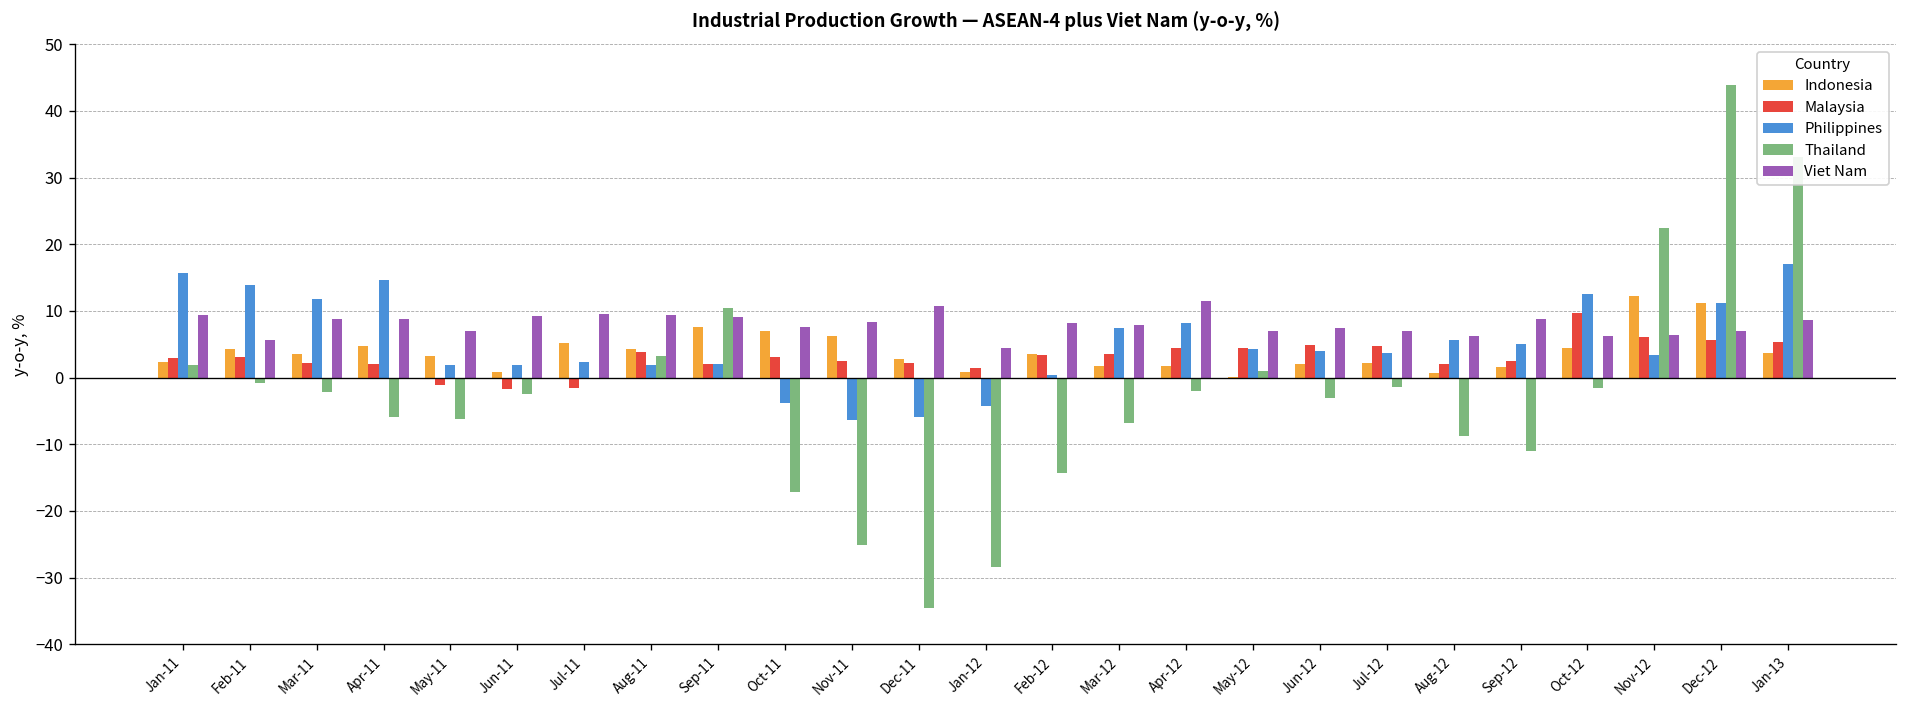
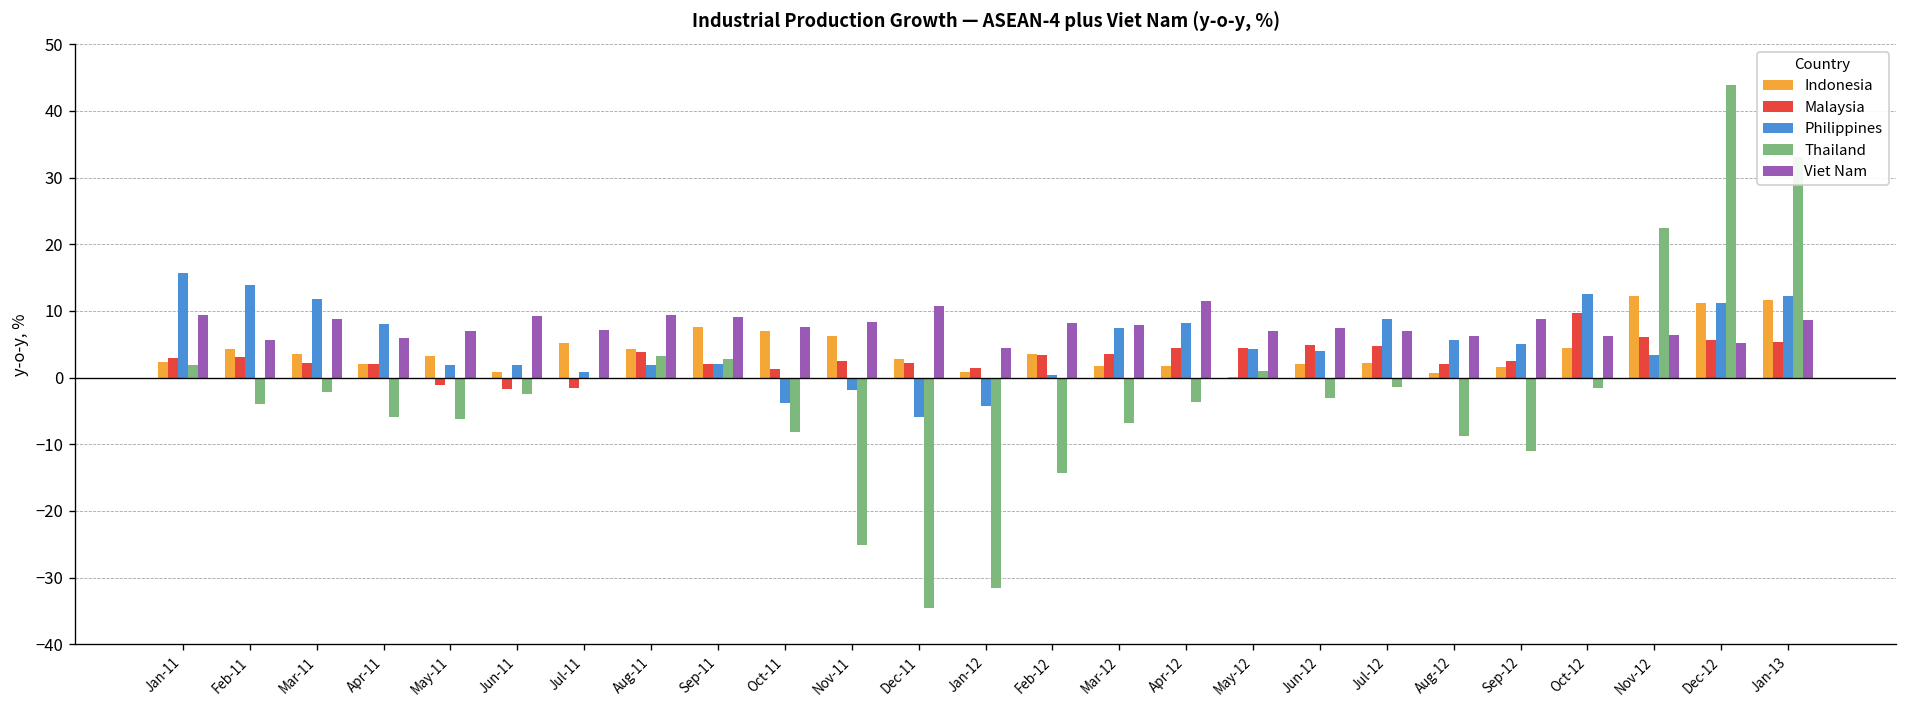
  {
    "Indonesia": {
      "Jan-11": 2,
      "Feb-11": 4,
      "Mar-11": 4,
-     "Apr-11": 5,
+     "Apr-11": 2,
      "May-11": 3,
      "Jun-11": 1,
      "Jul-11": 5,
      "Aug-11": 4,
      "Sep-11": 8,
      "Oct-11": 7,
      "Nov-11": 6,
      "Dec-11": 3,
      "Jan-12": 1,
      "Feb-12": 4,
      "Mar-12": 2,
      "Apr-12": 2,
      "Jun-12": 2,
      "Jul-12": 2,
      "Aug-12": 1,
      "Sep-12": 2,
      "Oct-12": 4,
      "Nov-12": 12,
      "Dec-12": 11,
-     "Jan-13": 4
+     "Jan-13": 12
    },
    "Malaysia": {
      "Jan-11": 3,
      "Feb-11": 3,
      "Mar-11": 2,
      "Apr-11": 2,
      "May-11": -1,
      "Jun-11": -2,
      "Jul-11": -2,
      "Aug-11": 4,
      "Sep-11": 2,
-     "Oct-11": 3,
+     "Oct-11": 1,
      "Nov-11": 2,
      "Dec-11": 2,
      "Jan-12": 1,
      "Feb-12": 3,
      "Mar-12": 4,
      "Apr-12": 5,
      "May-12": 4,
      "Jun-12": 5,
      "Jul-12": 5,
      "Aug-12": 2,
      "Sep-12": 2,
      "Oct-12": 10,
      "Nov-12": 6,
      "Dec-12": 6,
      "Jan-13": 5
    },
    "Philippines": {
      "Jan-11": 16,
      "Feb-11": 14,
      "Mar-11": 12,
-     "Apr-11": 15,
+     "Apr-11": 8,
      "May-11": 2,
      "Jun-11": 2,
-     "Jul-11": 2,
+     "Jul-11": 1,
      "Aug-11": 2,
      "Sep-11": 2,
      "Oct-11": -4,
-     "Nov-11": -6,
+     "Nov-11": -2,
      "Dec-11": -6,
      "Jan-12": -4,
      "Feb-12": 0,
      "Mar-12": 8,
      "Apr-12": 8,
      "May-12": 4,
      "Jun-12": 4,
-     "Jul-12": 4,
+     "Jul-12": 9,
      "Aug-12": 6,
      "Sep-12": 5,
      "Oct-12": 13,
      "Nov-12": 3,
      "Dec-12": 11,
-     "Jan-13": 17
+     "Jan-13": 12
    },
    "Thailand": {
      "Jan-11": 2,
-     "Feb-11": -1,
+     "Feb-11": -4,
      "Mar-11": -2,
      "Apr-11": -6,
      "May-11": -6,
      "Jun-11": -3,
      "Aug-11": 3,
-     "Sep-11": 10,
-     "Oct-11": -17,
+     "Sep-11": 3,
+     "Oct-11": -8,
      "Nov-11": -25,
      "Dec-11": -35,
-     "Jan-12": -28,
+     "Jan-12": -32,
      "Feb-12": -14,
      "Mar-12": -7,
-     "Apr-12": -2,
+     "Apr-12": -4,
      "May-12": 1,
      "Jun-12": -3,
      "Jul-12": -1,
      "Aug-12": -9,
      "Sep-12": -11,
      "Oct-12": -2,
      "Nov-12": 22,
      "Dec-12": 44
    },
    "Viet Nam": {
      "Jan-11": 9,
      "Feb-11": 6,
      "Mar-11": 9,
-     "Apr-11": 9,
+     "Apr-11": 6,
      "May-11": 7,
      "Jun-11": 9,
-     "Jul-11": 10,
+     "Jul-11": 7,
      "Aug-11": 9,
      "Sep-11": 9,
      "Oct-11": 8,
      "Nov-11": 8,
      "Dec-11": 11,
      "Jan-12": 4,
      "Feb-12": 8,
      "Mar-12": 8,
      "Apr-12": 11,
      "May-12": 7,
      "Jun-12": 7,
      "Jul-12": 7,
      "Aug-12": 6,
      "Sep-12": 9,
      "Oct-12": 6,
      "Nov-12": 6,
-     "Dec-12": 7,
+     "Dec-12": 5,
      "Jan-13": 9
    }
  }
